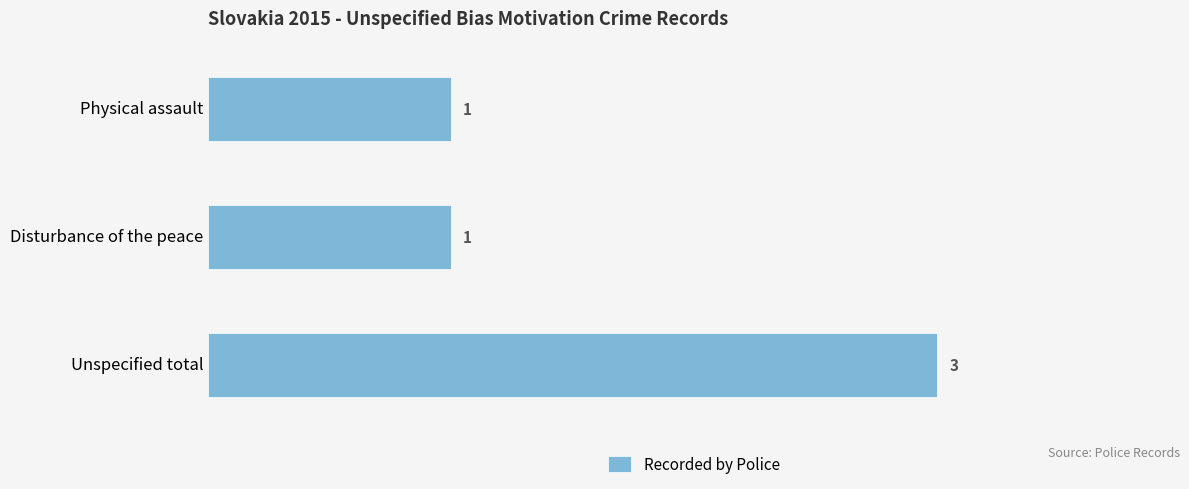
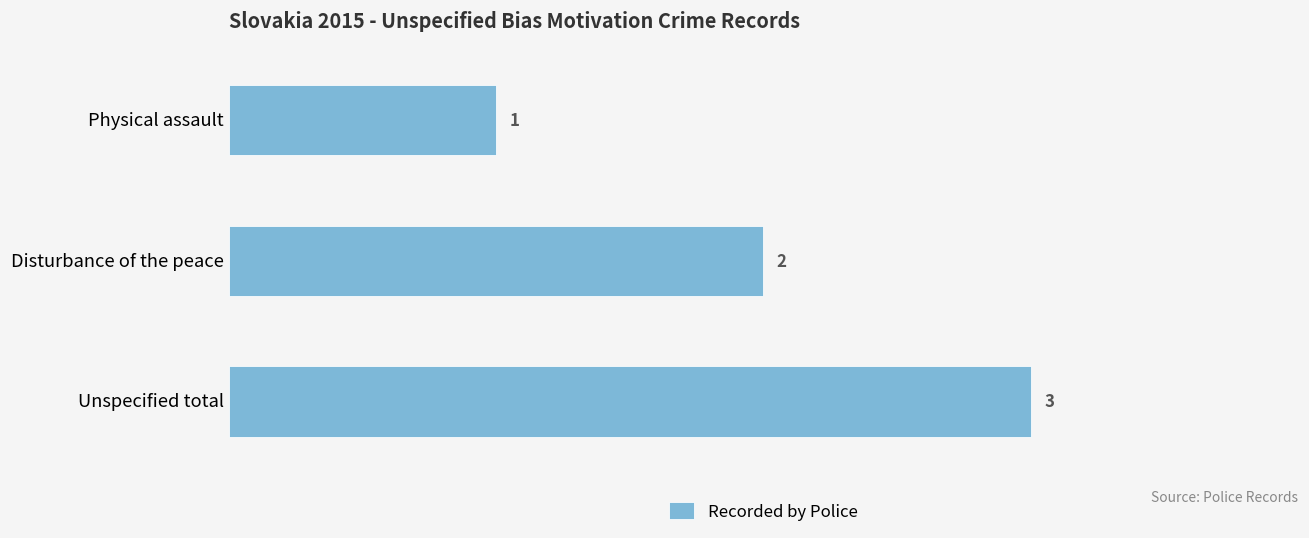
  {
    "Physical assault": 1,
-   "Disturbance of the peace": 1,
+   "Disturbance of the peace": 2,
    "Unspecified total": 3
  }
